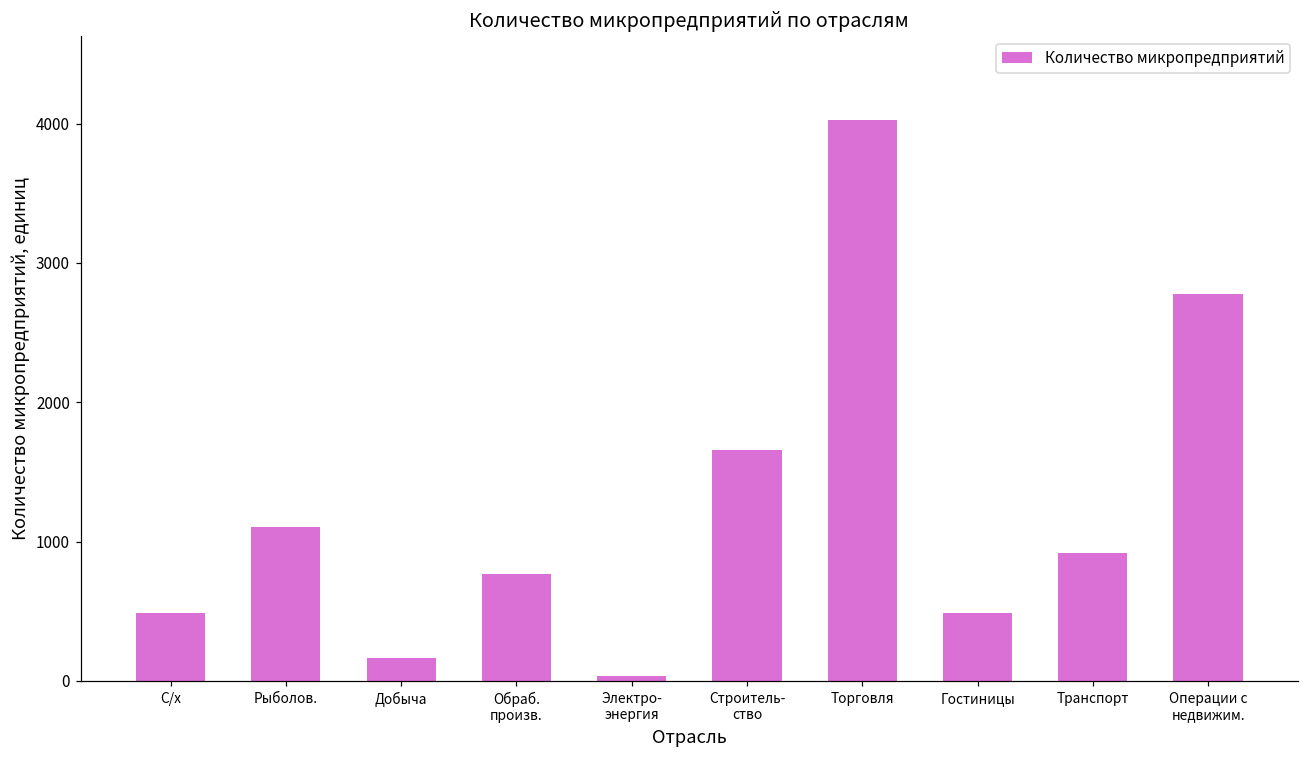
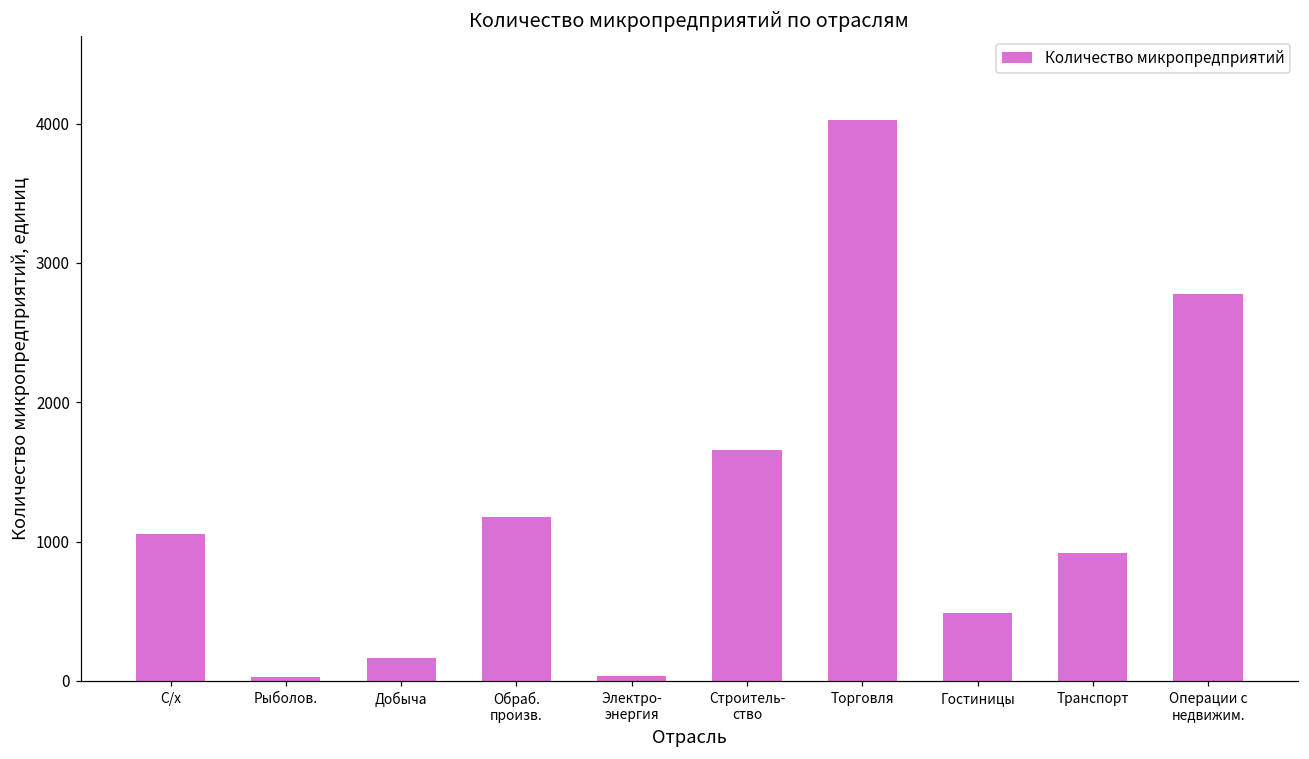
  {
-   "С/х": 490,
-   "Рыболов.": 1100,
+   "С/х": 1060,
+   "Рыболов.": 30,
    "Добыча": 170,
-   "Обраб. произв.": 770,
+   "Обраб. произв.": 1180,
    "Электро- энергия": 40,
    "Строитель- ство": 1660,
    "Торговля": 4020,
    "Гостиницы": 480,
    "Транспорт": 920,
    "Операции с недвижим.": 2780
  }
